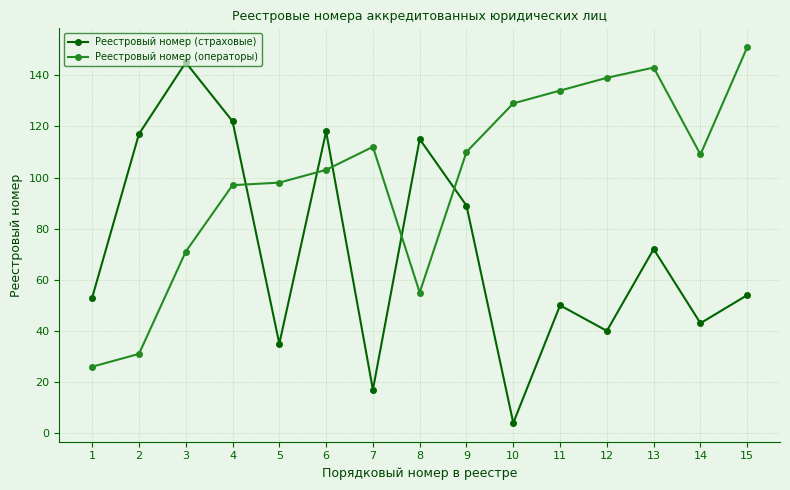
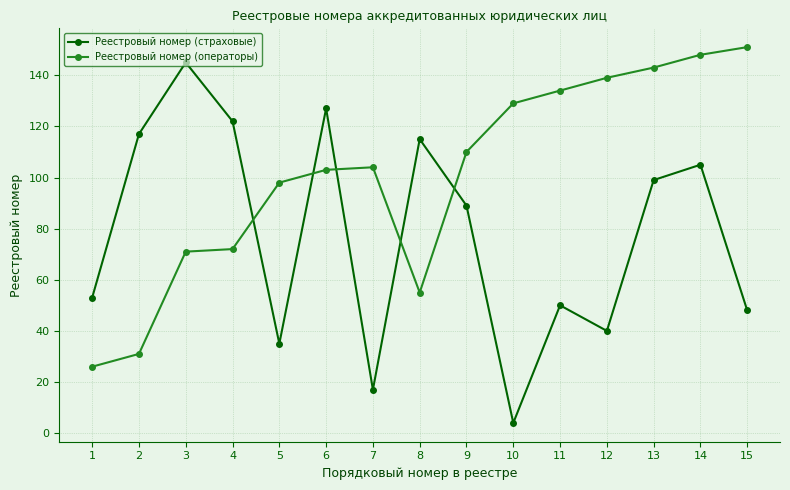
  {
    "Реестровый номер (страховые)": {
      "1": 53,
      "2": 117,
      "4": 122,
      "5": 35,
-     "6": 118,
+     "6": 127,
      "7": 17,
      "8": 115,
      "9": 89,
      "10": 4,
      "11": 50,
      "12": 40,
-     "13": 72,
-     "14": 43,
-     "15": 54
+     "13": 99,
+     "14": 105,
+     "15": 48
    },
    "Реестровый номер (операторы)": {
      "1": 26,
      "2": 31,
      "3": 71,
-     "4": 97,
+     "4": 72,
      "5": 98,
      "6": 103,
-     "7": 112,
+     "7": 104,
      "8": 55,
      "9": 110,
      "10": 129,
      "11": 134,
      "12": 139,
      "13": 143,
-     "14": 109,
+     "14": 148,
      "15": 151
    }
  }
